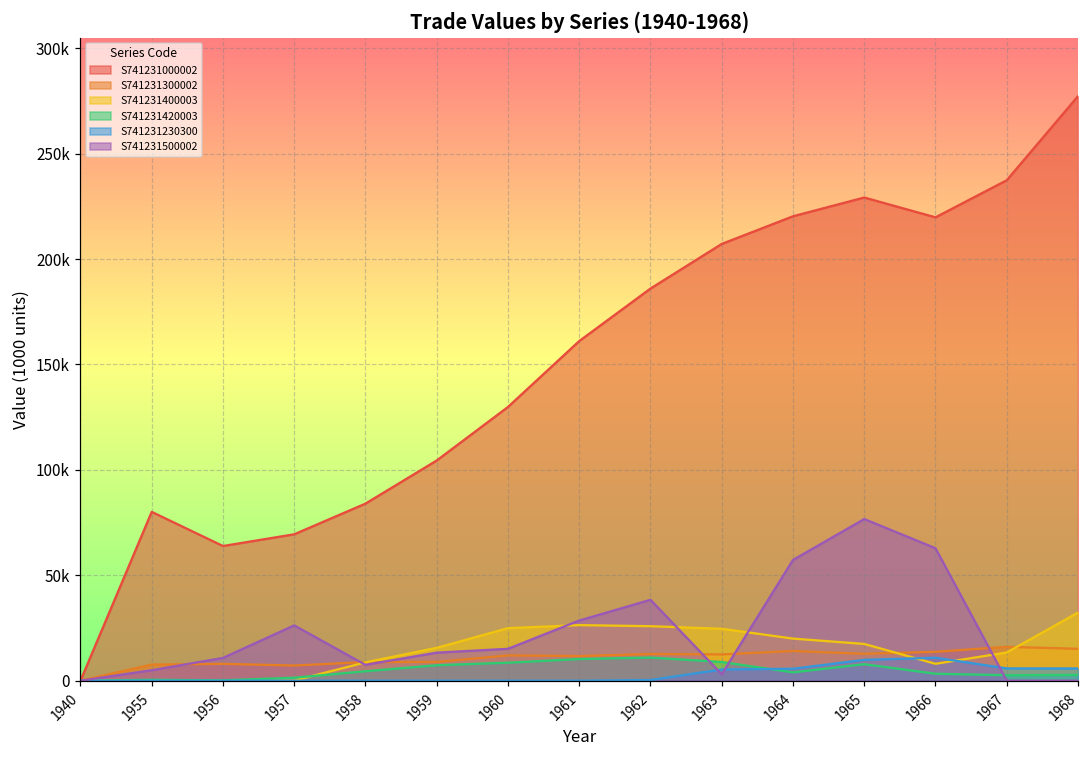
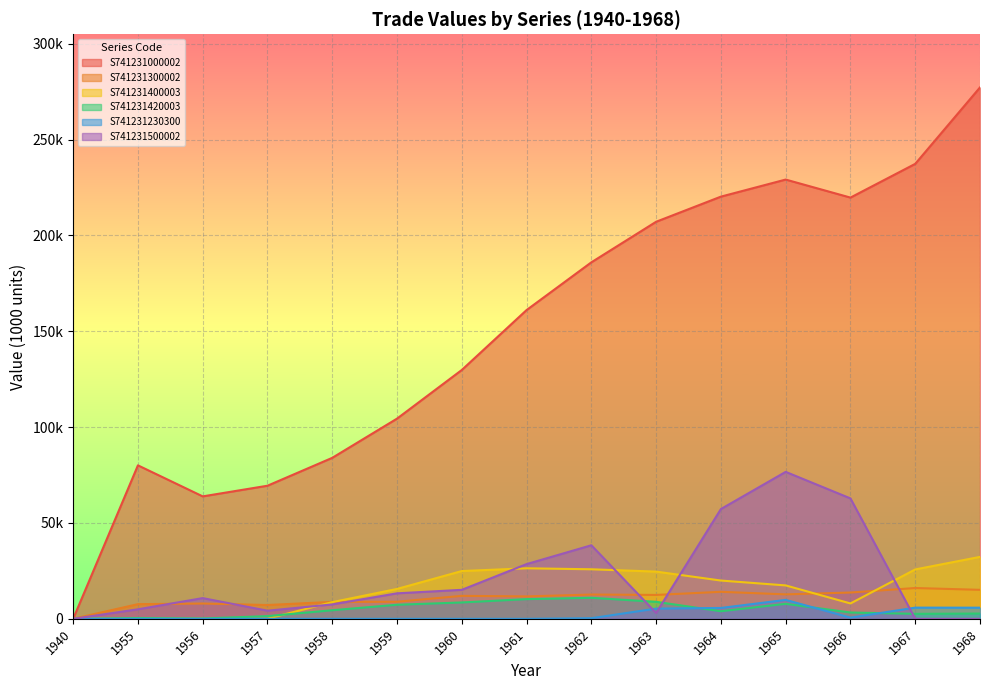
  {
    "S741231400003": {
      "1959": 16000,
      "1960": 25000,
      "1961": 26000,
      "1962": 26000,
      "1963": 25000,
      "1964": 20000,
      "1965": 17000,
      "1966": 8000,
-     "1967": 13000,
+     "1967": 26000,
      "1968": 32000
    },
    "S741231420003": {
      "1957": 1000,
      "1958": 4000,
      "1959": 7000,
      "1960": 9000,
      "1961": 10000,
      "1962": 11000,
      "1963": 9000,
      "1964": 4000,
      "1965": 8000,
      "1966": 3000,
      "1967": 3000,
      "1968": 3000
    },
    "S741231230300": {
      "1958": 0,
      "1959": 0,
      "1960": 0,
      "1961": 0,
      "1962": 0,
      "1963": 5000,
      "1964": 6000,
      "1965": 10000,
-     "1966": 11000,
+     "1966": 1000,
      "1967": 6000,
      "1968": 6000
    },
    "S741231500002": {
      "1955": 5000,
      "1956": 11000,
-     "1957": 26000,
+     "1957": 4000,
      "1959": 13000,
      "1960": 15000,
      "1961": 29000,
      "1962": 38000,
      "1963": 3000,
      "1964": 57000,
      "1965": 77000,
      "1966": 63000,
      "1967": 0,
      "1968": 0
    }
  }
